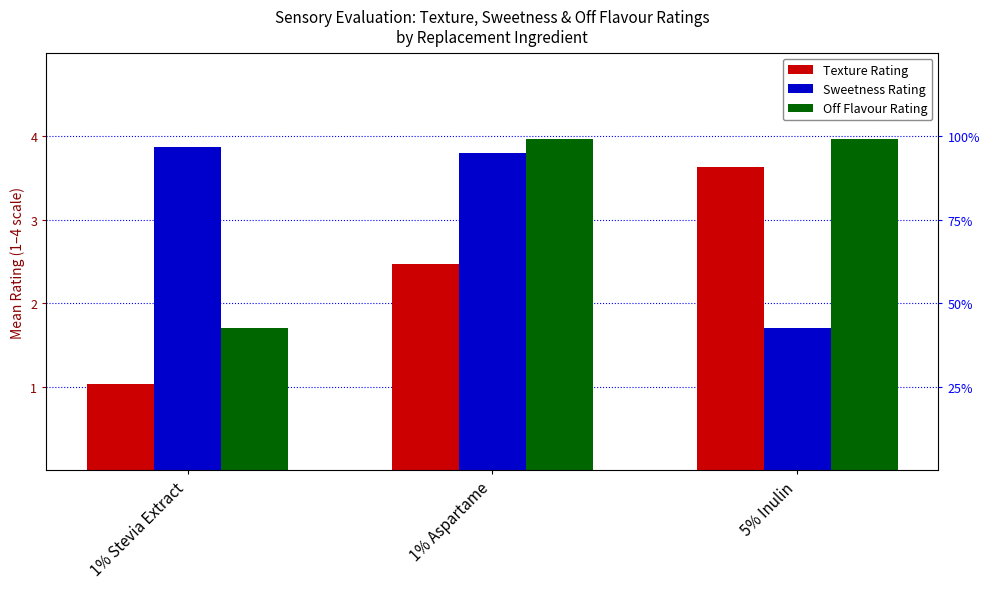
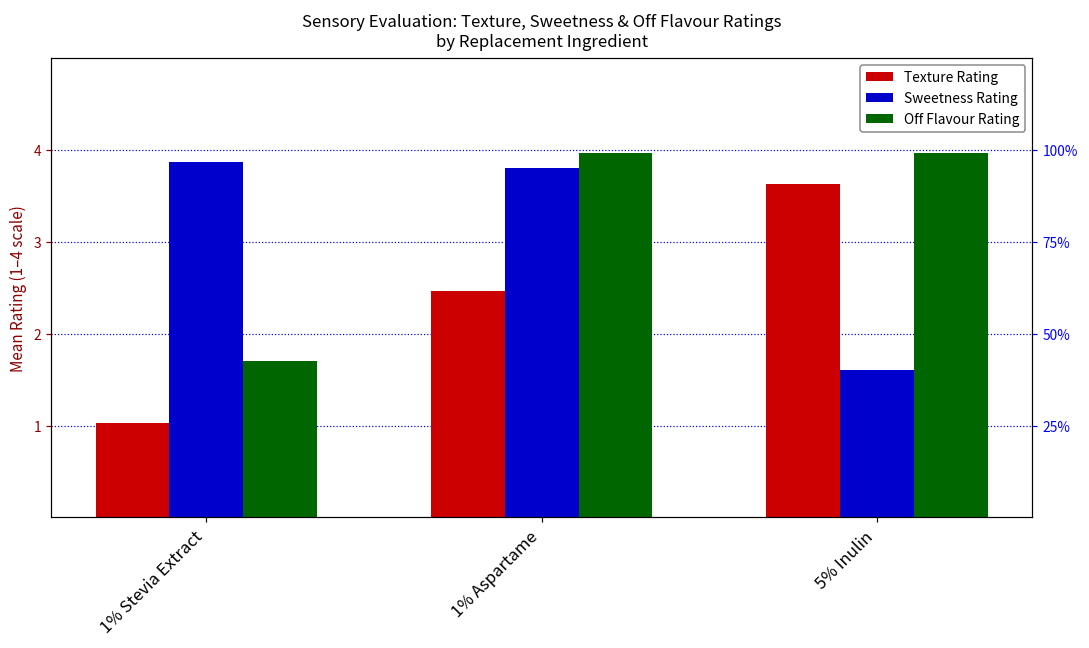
  {
    "Texture Rating": {
      "1% Stevia Extract": 1.0,
      "1% Aspartame": 2.5,
      "5% Inulin": 3.6
    },
    "Sweetness Rating": {
      "1% Stevia Extract": 3.9,
      "1% Aspartame": 3.8,
-     "5% Inulin": 1.7
+     "5% Inulin": 1.6
    },
    "Off Flavour Rating": {
      "1% Stevia Extract": 1.7,
      "1% Aspartame": 4.0,
      "5% Inulin": 4.0
    }
  }
